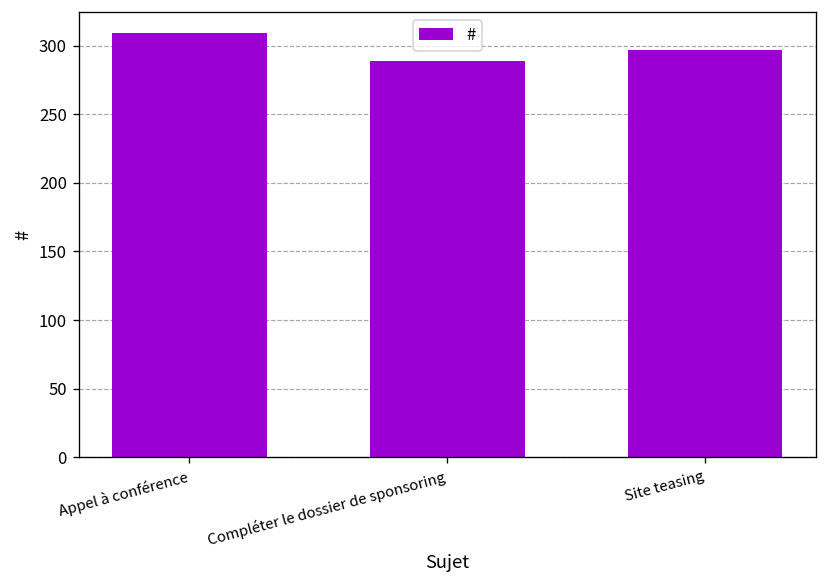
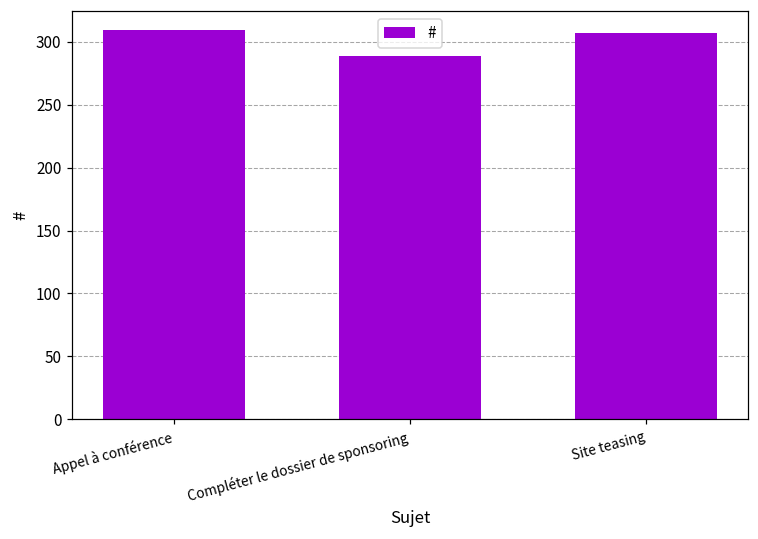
  {
    "Appel à conférence": 309,
    "Compléter le dossier de sponsoring": 289,
-   "Site teasing": 297
+   "Site teasing": 307
  }
